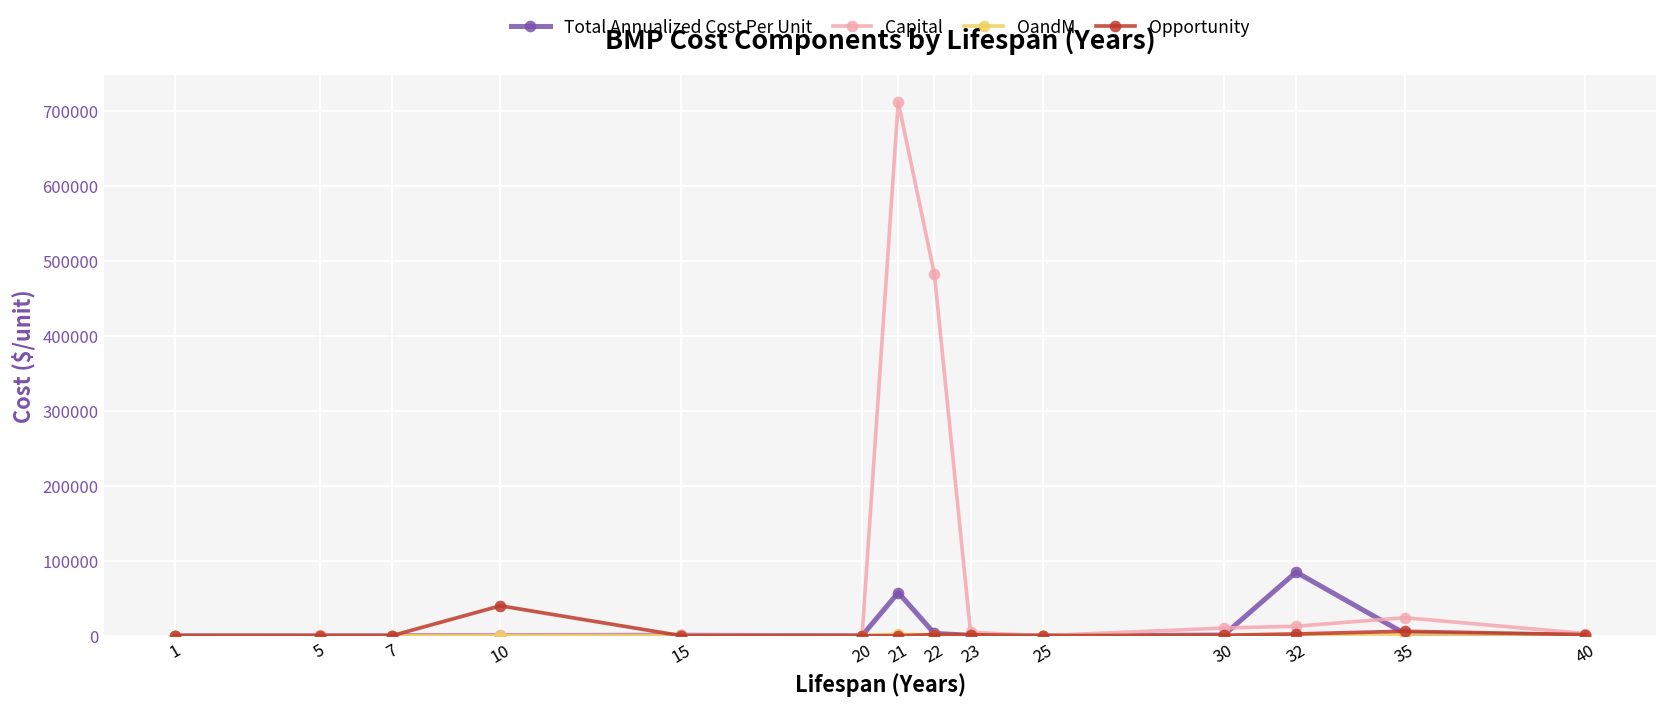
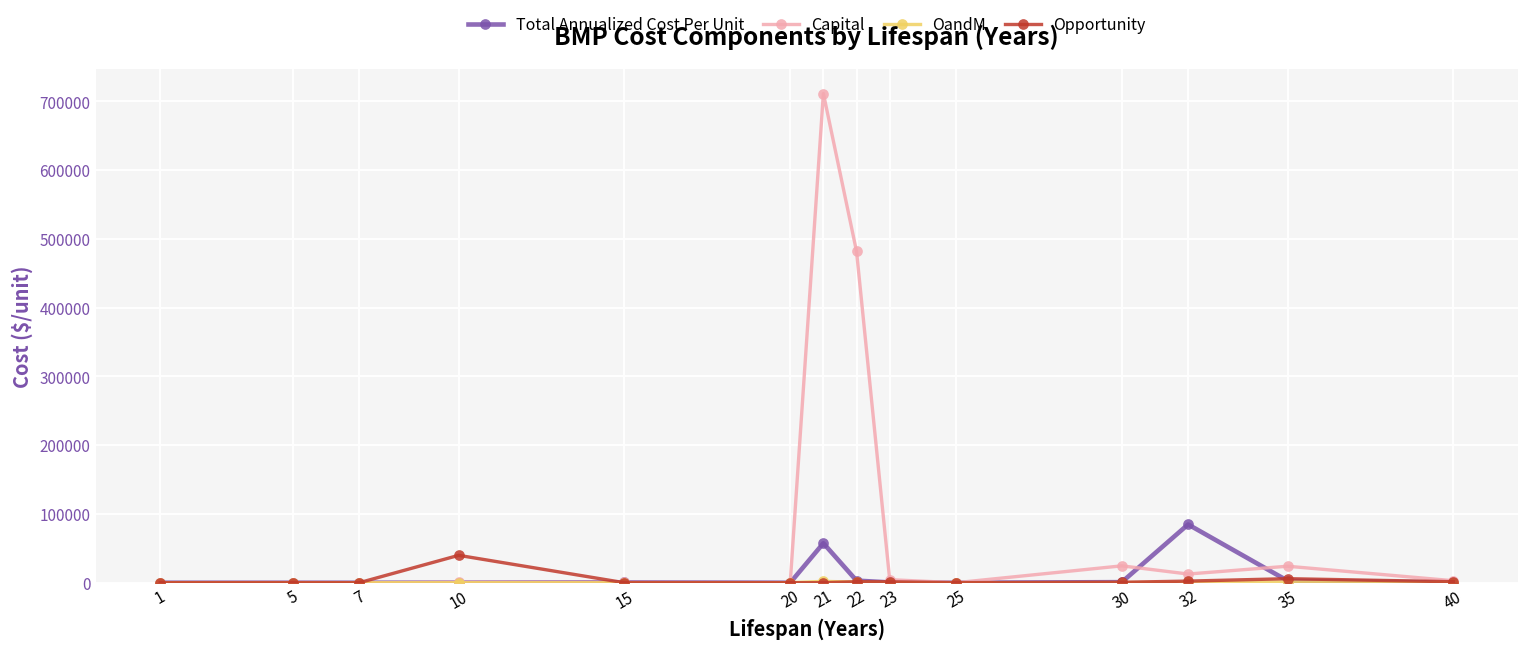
  {
    "Total Annualized Cost Per Unit": {
      "21": 60000,
      "32": 80000
    },
    "Capital": {
      "21": 710000,
      "22": 480000,
-     "30": 10000,
+     "30": 20000,
      "32": 10000,
      "35": 20000
    },
    "Opportunity": {
      "10": 40000
    }
  }
